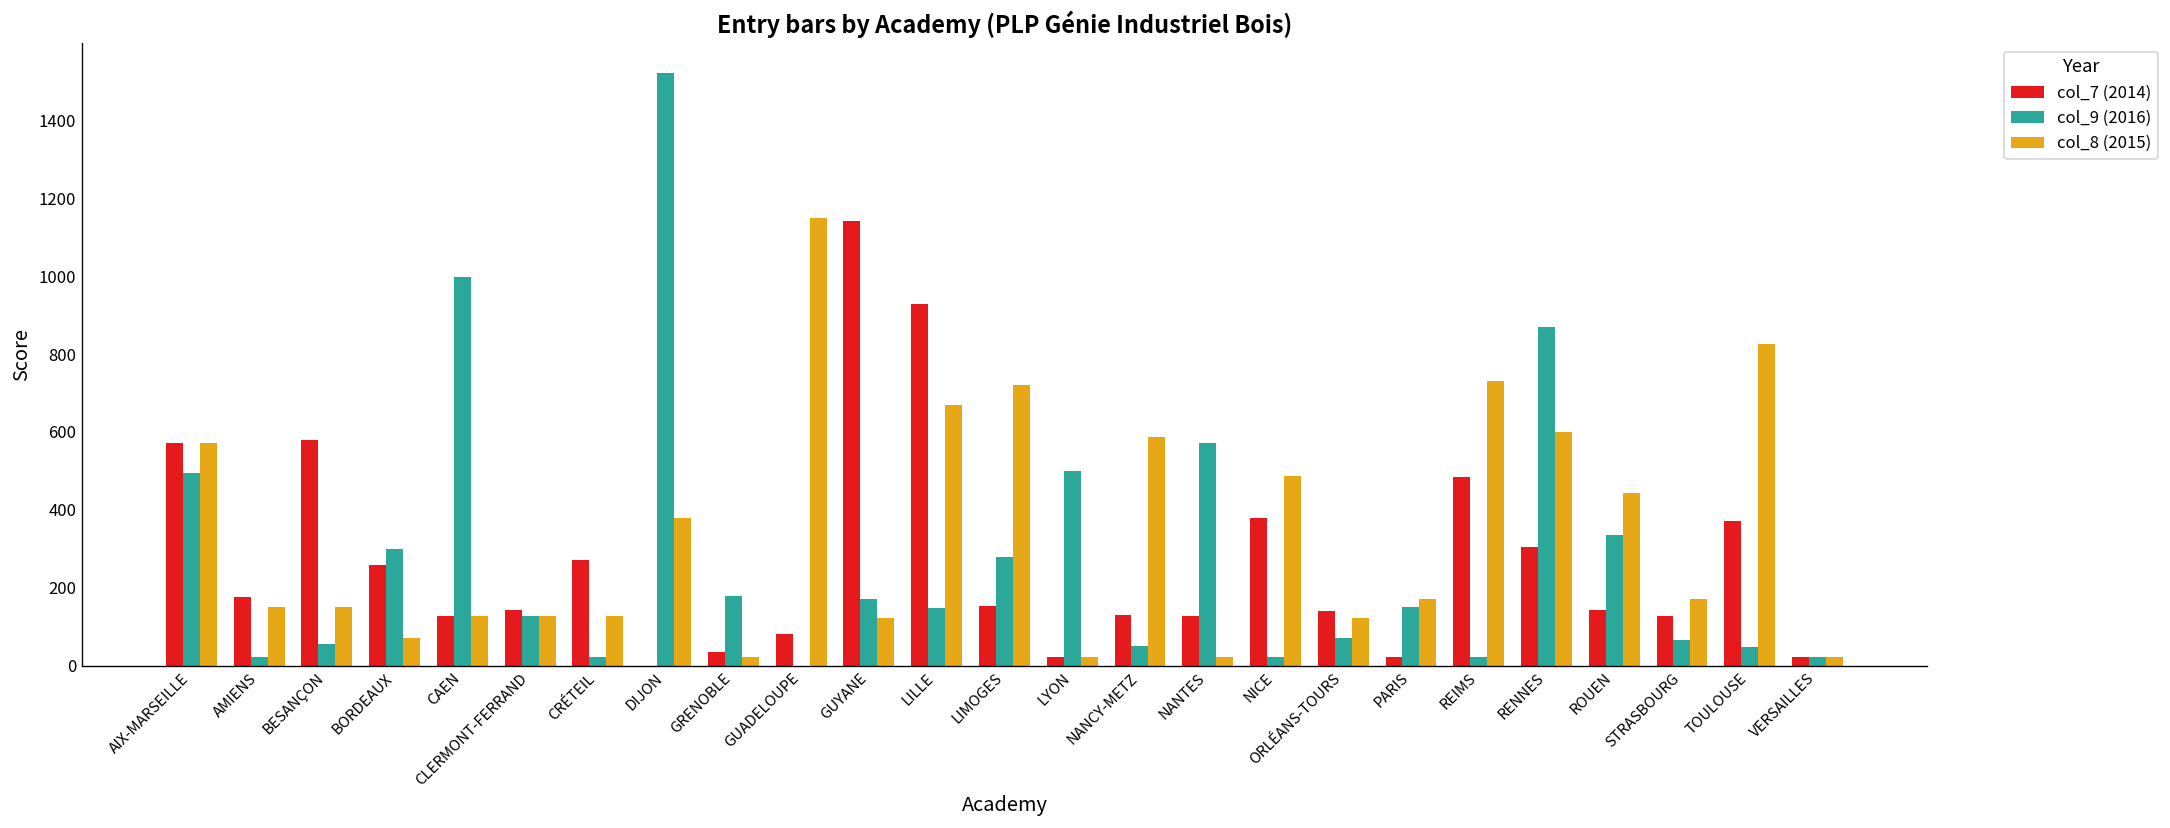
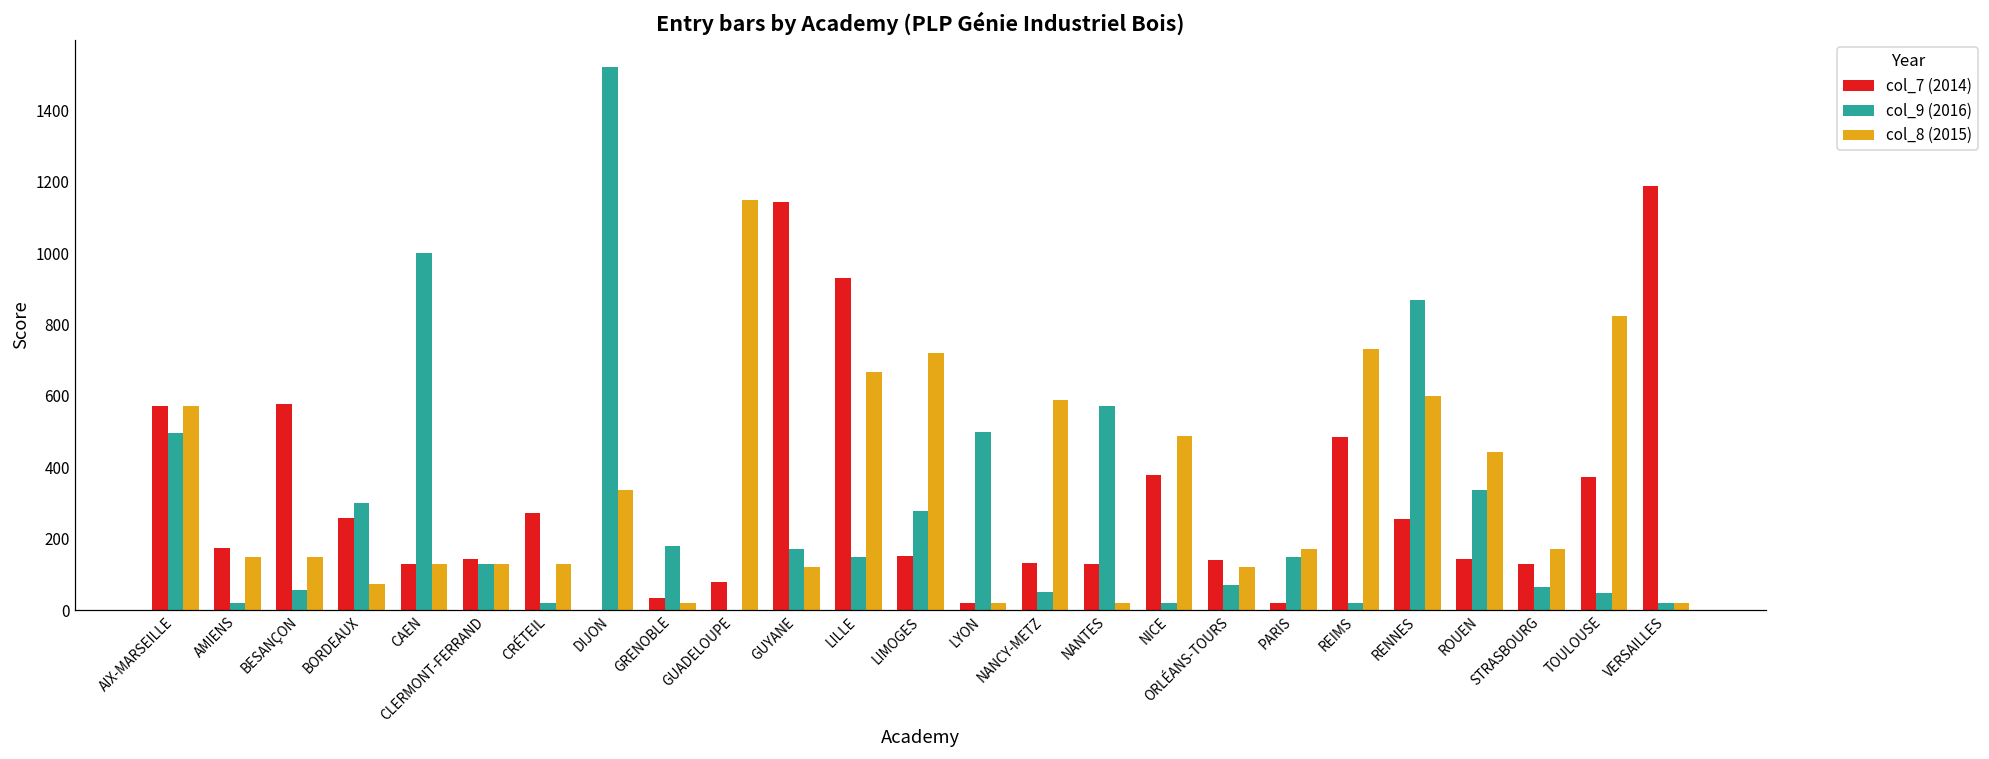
  {
    "col_7 (2014)": {
      "AIX-MARSEILLE": 570,
      "AMIENS": 180,
      "BESANÇON": 580,
      "BORDEAUX": 260,
      "CAEN": 130,
      "CLERMONT-FERRAND": 140,
      "CRÉTEIL": 270,
      "DIJON": 0,
      "GRENOBLE": 40,
      "GUADELOUPE": 80,
      "GUYANE": 1140,
      "LILLE": 930,
      "LIMOGES": 150,
      "LYON": 20,
      "NANCY-METZ": 130,
      "NANTES": 130,
      "NICE": 380,
      "ORLÉANS-TOURS": 140,
      "PARIS": 20,
      "REIMS": 490,
-     "RENNES": 300,
+     "RENNES": 260,
      "ROUEN": 140,
      "STRASBOURG": 130,
      "TOULOUSE": 370,
-     "VERSAILLES": 20
+     "VERSAILLES": 1190
    },
    "col_9 (2016)": {
      "AIX-MARSEILLE": 500,
      "AMIENS": 20,
      "BESANÇON": 60,
      "BORDEAUX": 300,
      "CAEN": 1000,
      "CLERMONT-FERRAND": 130,
      "CRÉTEIL": 20,
      "DIJON": 1520,
      "GRENOBLE": 180,
      "GUADELOUPE": 0,
      "GUYANE": 170,
      "LILLE": 150,
      "LIMOGES": 280,
      "LYON": 500,
      "NANCY-METZ": 50,
      "NANTES": 570,
      "NICE": 20,
      "ORLÉANS-TOURS": 70,
      "PARIS": 150,
      "REIMS": 20,
      "RENNES": 870,
      "ROUEN": 340,
      "STRASBOURG": 70,
      "TOULOUSE": 50,
      "VERSAILLES": 20
    },
    "col_8 (2015)": {
      "AIX-MARSEILLE": 570,
      "AMIENS": 150,
      "BESANÇON": 150,
      "BORDEAUX": 70,
      "CAEN": 130,
      "CLERMONT-FERRAND": 130,
      "CRÉTEIL": 130,
-     "DIJON": 380,
+     "DIJON": 340,
      "GRENOBLE": 20,
      "GUADELOUPE": 1150,
      "GUYANE": 120,
      "LILLE": 670,
      "LIMOGES": 720,
      "LYON": 20,
      "NANCY-METZ": 590,
      "NANTES": 20,
      "NICE": 490,
      "ORLÉANS-TOURS": 120,
      "PARIS": 170,
      "REIMS": 730,
      "RENNES": 600,
      "ROUEN": 440,
      "STRASBOURG": 170,
      "TOULOUSE": 830,
      "VERSAILLES": 20
    }
  }
